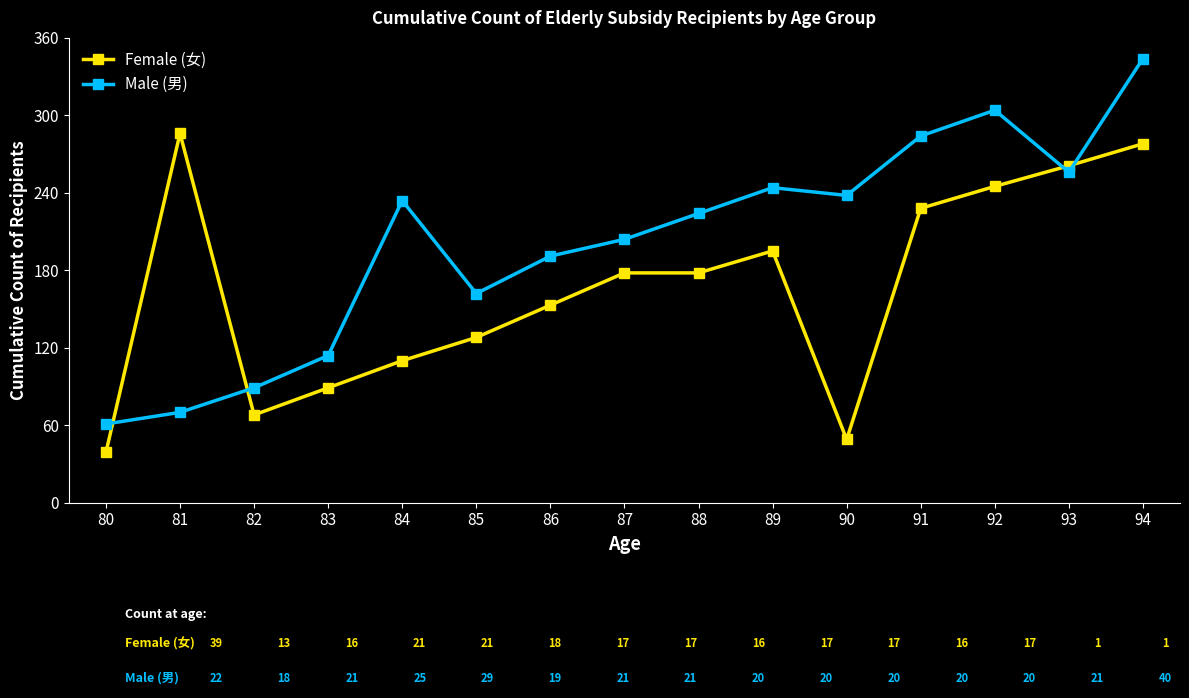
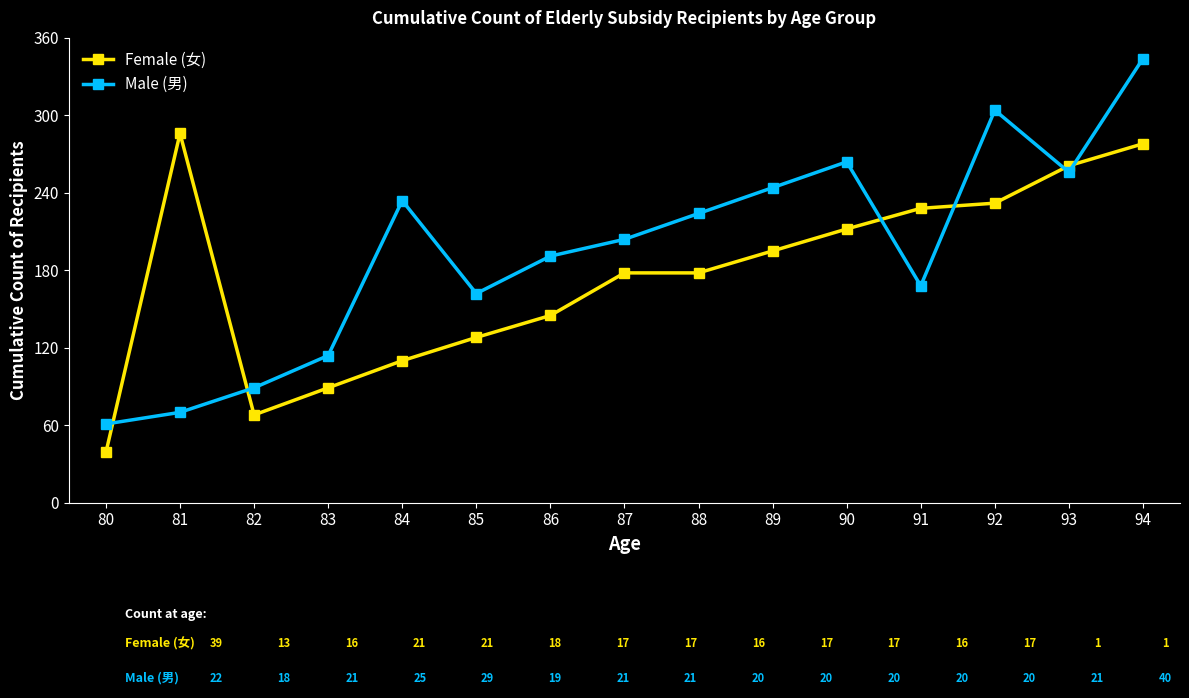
  {
    "Female (女)": {
      "80": 39,
      "81": 286,
      "82": 68,
      "83": 89,
      "84": 110,
      "85": 128,
-     "86": 153,
+     "86": 145,
      "87": 178,
      "88": 178,
      "89": 195,
-     "90": 49,
+     "90": 212,
      "91": 228,
-     "92": 245,
+     "92": 232,
      "93": 261,
      "94": 278
    },
    "Male (男)": {
      "80": 61,
      "81": 70,
      "82": 89,
      "83": 114,
      "84": 234,
      "85": 162,
      "86": 191,
      "87": 204,
      "88": 224,
      "89": 244,
-     "90": 238,
-     "91": 284,
+     "90": 264,
+     "91": 168,
      "92": 304,
      "93": 256,
      "94": 344
    }
  }
